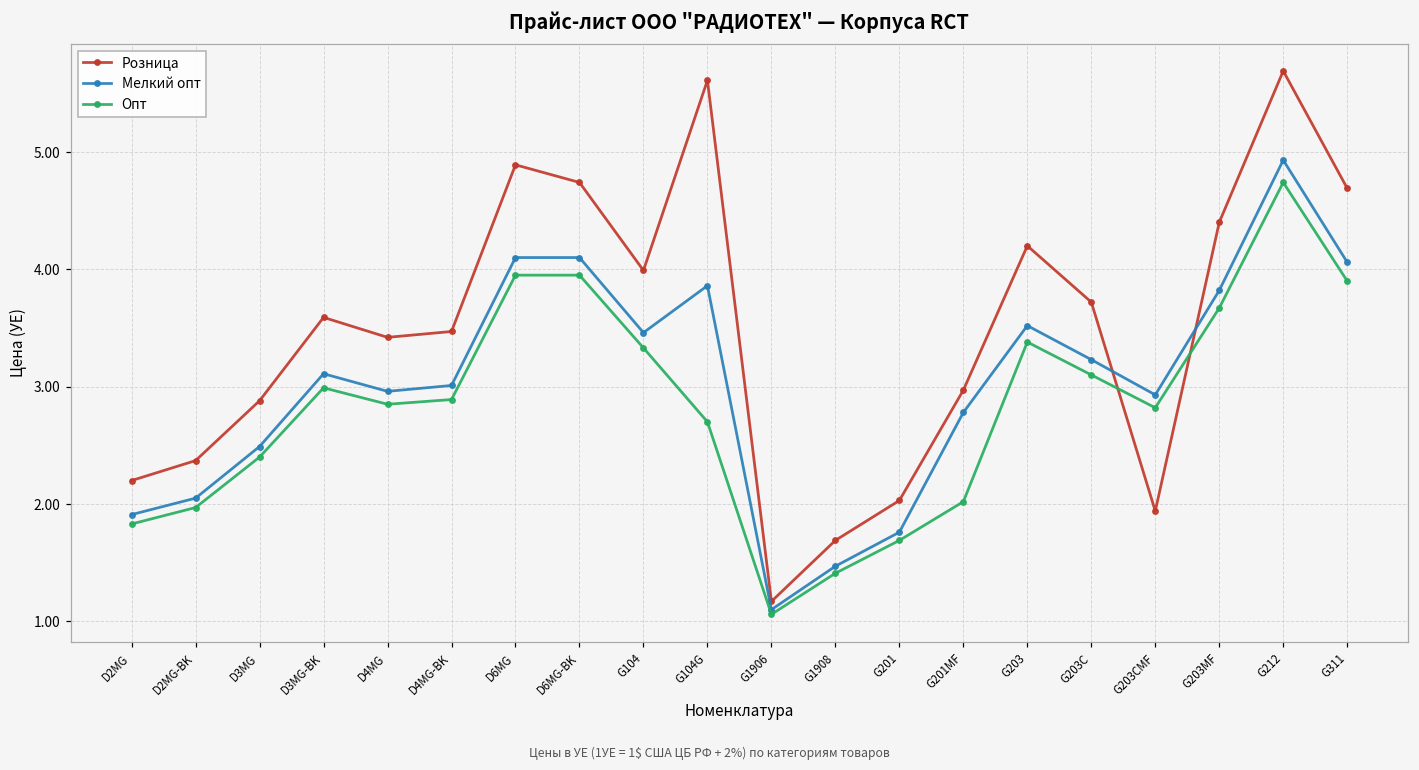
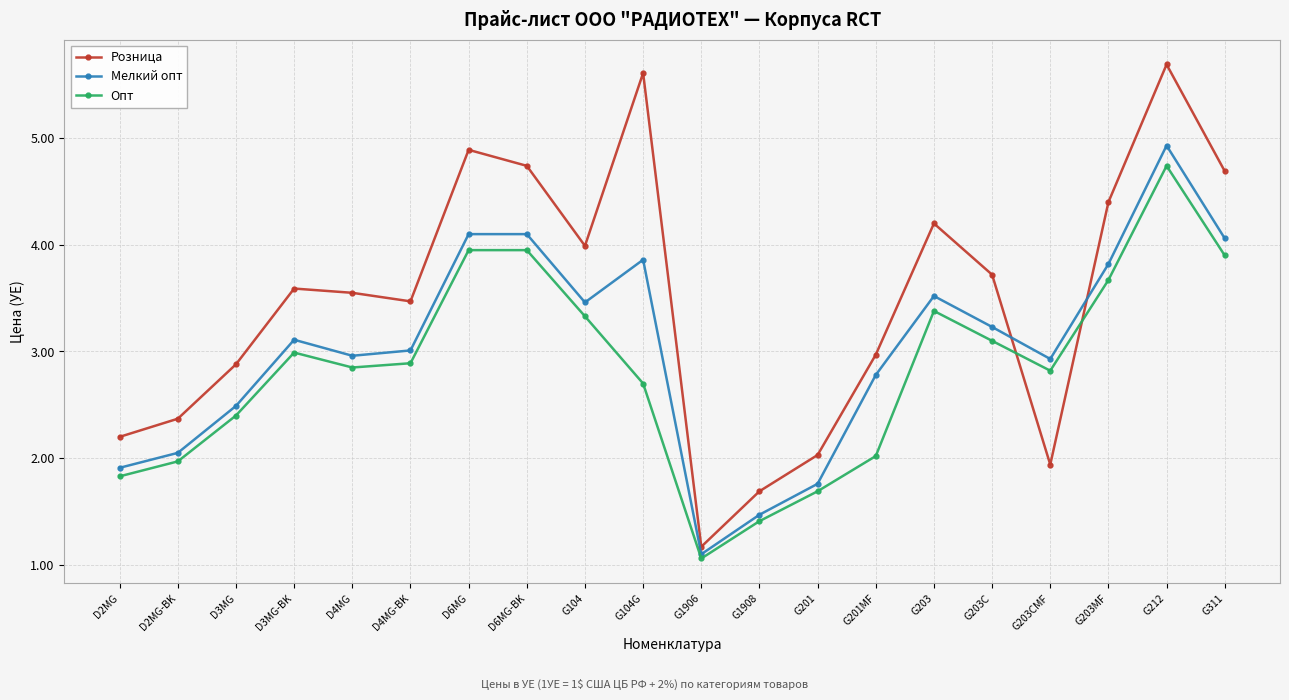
  {
    "Розница": {
      "D2MG": 2.20,
      "D2MG-BK": 2.37,
      "D3MG": 2.88,
      "D3MG-BK": 3.59,
-     "D4MG": 3.42,
+     "D4MG": 3.55,
      "D4MG-BK": 3.47,
      "D6MG": 4.89,
      "D6MG-BK": 4.74,
      "G104": 3.99,
      "G104G": 5.61,
      "G1906": 1.17,
      "G1908": 1.69,
      "G201": 2.03,
      "G201MF": 2.97,
      "G203": 4.20,
      "G203C": 3.72,
      "G203CMF": 1.94,
      "G203MF": 4.40,
      "G212": 5.69,
      "G311": 4.69
    },
    "Мелкий опт": {
      "D2MG": 1.91,
      "D2MG-BK": 2.05,
      "D3MG": 2.49,
      "D3MG-BK": 3.11,
      "D4MG": 2.96,
      "D4MG-BK": 3.01,
      "D6MG": 4.10,
      "D6MG-BK": 4.10,
      "G104": 3.46,
      "G104G": 3.86,
      "G1906": 1.10,
      "G1908": 1.47,
      "G201": 1.76,
      "G201MF": 2.78,
      "G203": 3.52,
      "G203C": 3.23,
      "G203CMF": 2.93,
      "G203MF": 3.82,
      "G212": 4.93,
      "G311": 4.06
    },
    "Опт": {
      "D2MG": 1.83,
      "D2MG-BK": 1.97,
      "D3MG": 2.40,
      "D3MG-BK": 2.99,
      "D4MG": 2.85,
      "D4MG-BK": 2.89,
      "D6MG": 3.95,
      "D6MG-BK": 3.95,
      "G104": 3.33,
      "G104G": 2.70,
      "G1906": 1.06,
      "G1908": 1.41,
      "G201": 1.69,
      "G201MF": 2.02,
      "G203": 3.38,
      "G203C": 3.10,
      "G203CMF": 2.82,
      "G203MF": 3.67,
      "G212": 4.74,
      "G311": 3.90
    }
  }
